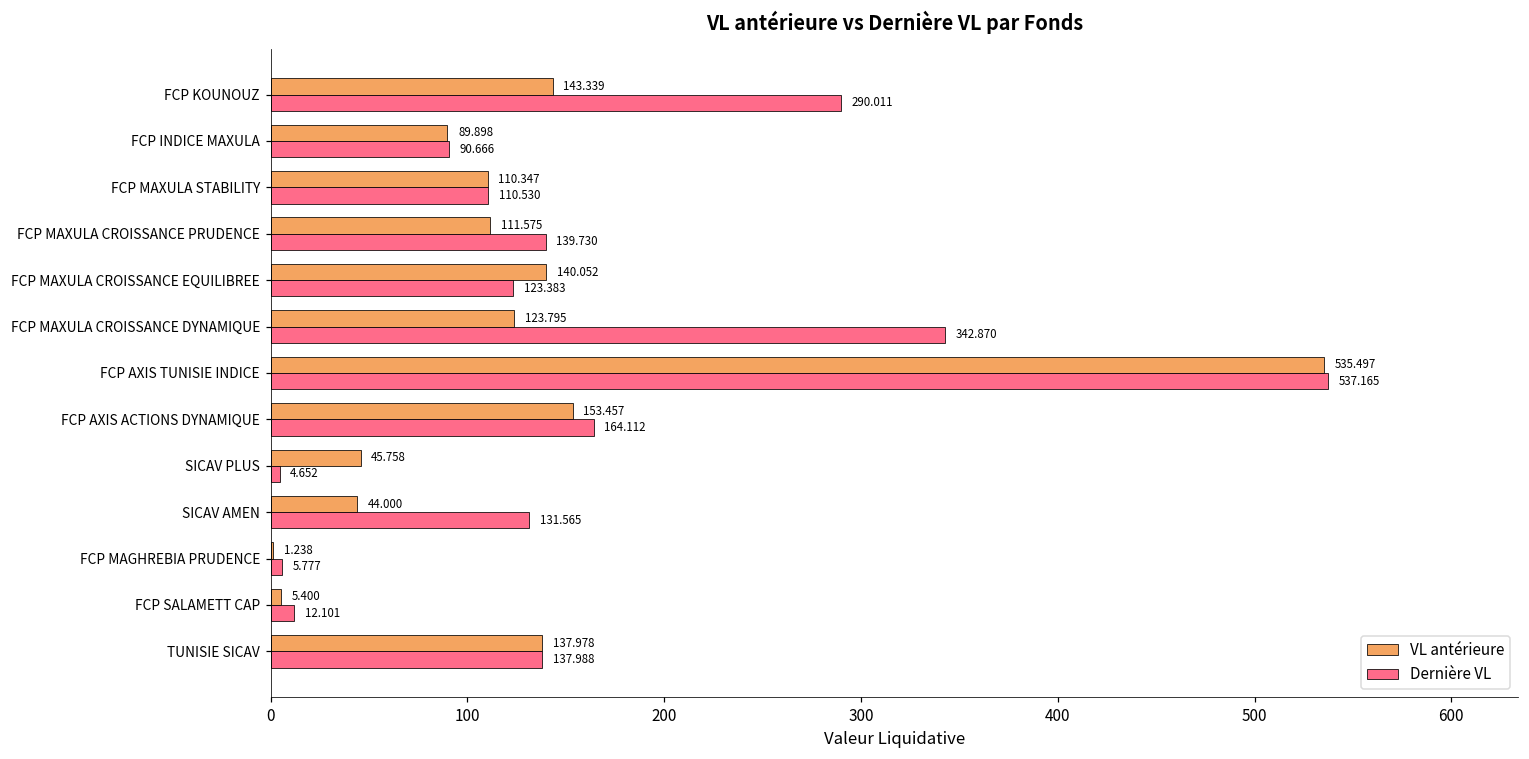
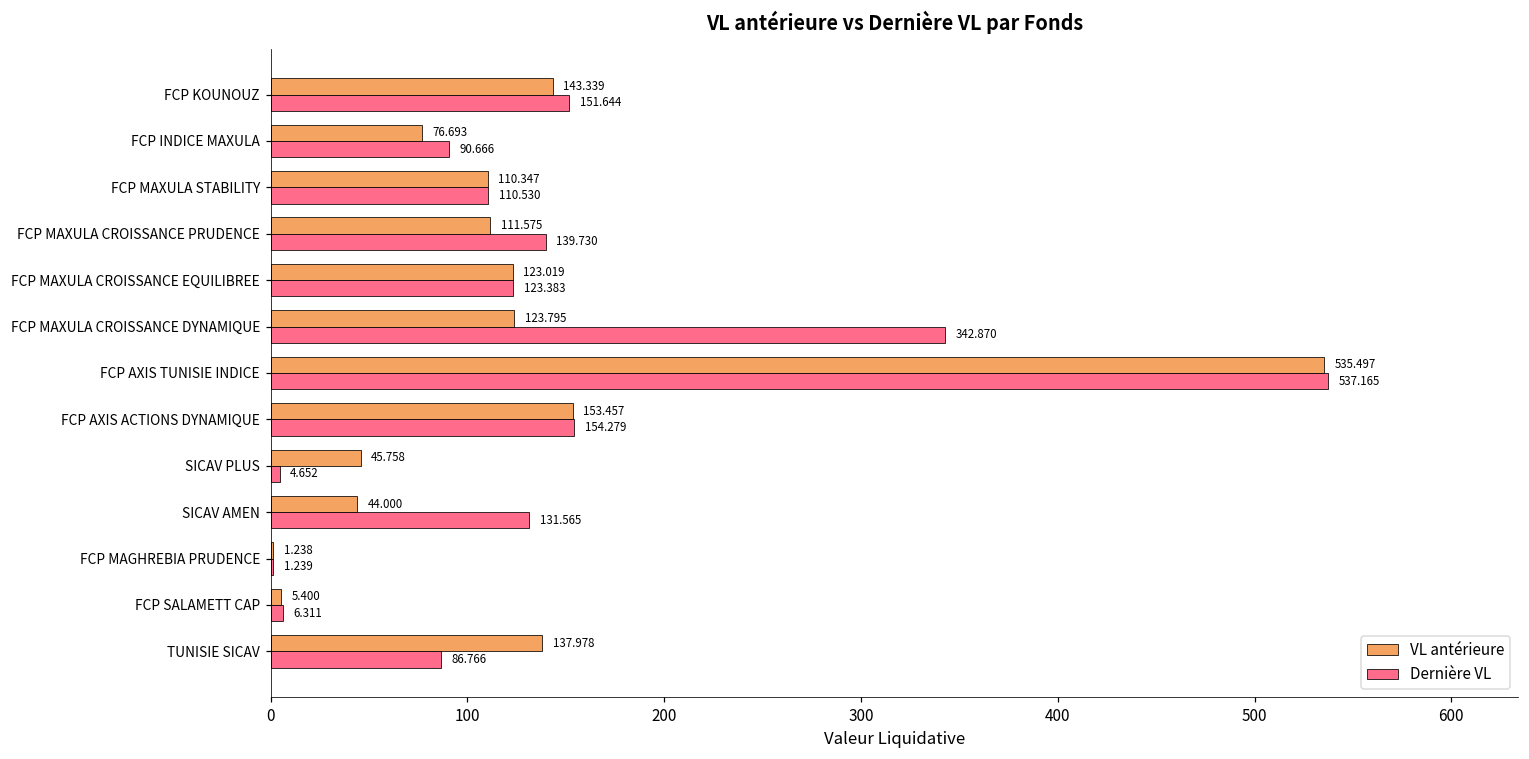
  {
    "VL antérieure": {
      "FCP KOUNOUZ": 143.339,
-     "FCP INDICE MAXULA": 89.898,
+     "FCP INDICE MAXULA": 76.693,
      "FCP MAXULA STABILITY": 110.347,
      "FCP MAXULA CROISSANCE PRUDENCE": 111.575,
-     "FCP MAXULA CROISSANCE EQUILIBREE": 140.052,
+     "FCP MAXULA CROISSANCE EQUILIBREE": 123.019,
      "FCP MAXULA CROISSANCE DYNAMIQUE": 123.795,
      "FCP AXIS TUNISIE INDICE": 535.497,
      "FCP AXIS ACTIONS DYNAMIQUE": 153.457,
      "SICAV PLUS": 45.758,
      "SICAV AMEN": 44.000,
      "FCP MAGHREBIA PRUDENCE": 1.238,
      "FCP SALAMETT CAP": 5.400,
      "TUNISIE SICAV": 137.978
    },
    "Dernière VL": {
-     "FCP KOUNOUZ": 290.011,
+     "FCP KOUNOUZ": 151.644,
      "FCP INDICE MAXULA": 90.666,
      "FCP MAXULA STABILITY": 110.530,
      "FCP MAXULA CROISSANCE PRUDENCE": 139.730,
      "FCP MAXULA CROISSANCE EQUILIBREE": 123.383,
      "FCP MAXULA CROISSANCE DYNAMIQUE": 342.870,
      "FCP AXIS TUNISIE INDICE": 537.165,
-     "FCP AXIS ACTIONS DYNAMIQUE": 164.112,
+     "FCP AXIS ACTIONS DYNAMIQUE": 154.279,
      "SICAV PLUS": 4.652,
      "SICAV AMEN": 131.565,
-     "FCP MAGHREBIA PRUDENCE": 5.777,
-     "FCP SALAMETT CAP": 12.101,
-     "TUNISIE SICAV": 137.988
+     "FCP MAGHREBIA PRUDENCE": 1.239,
+     "FCP SALAMETT CAP": 6.311,
+     "TUNISIE SICAV": 86.766
    }
  }
